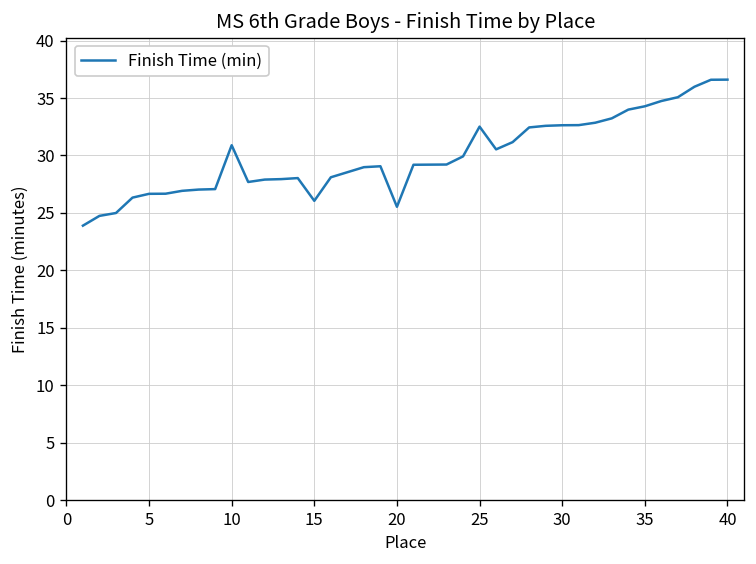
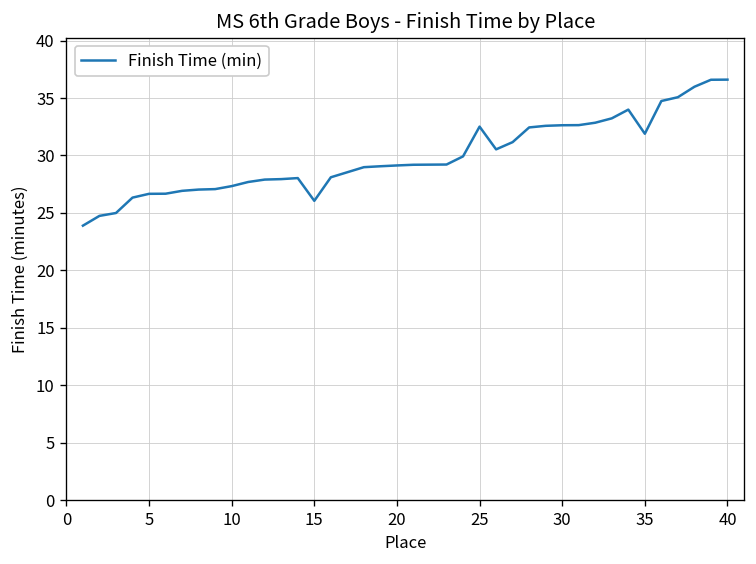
  {
    "5": 27,
-   "10": 31,
+   "10": 27,
    "15": 26,
-   "20": 26,
+   "20": 29,
    "25": 33,
    "30": 33,
-   "35": 34,
+   "35": 32,
    "40": 37
  }
